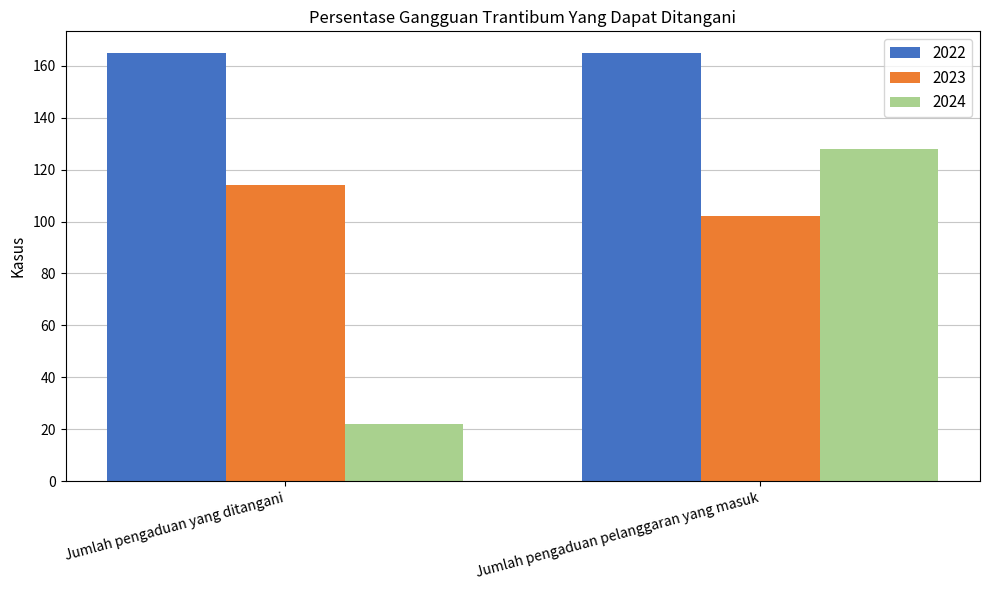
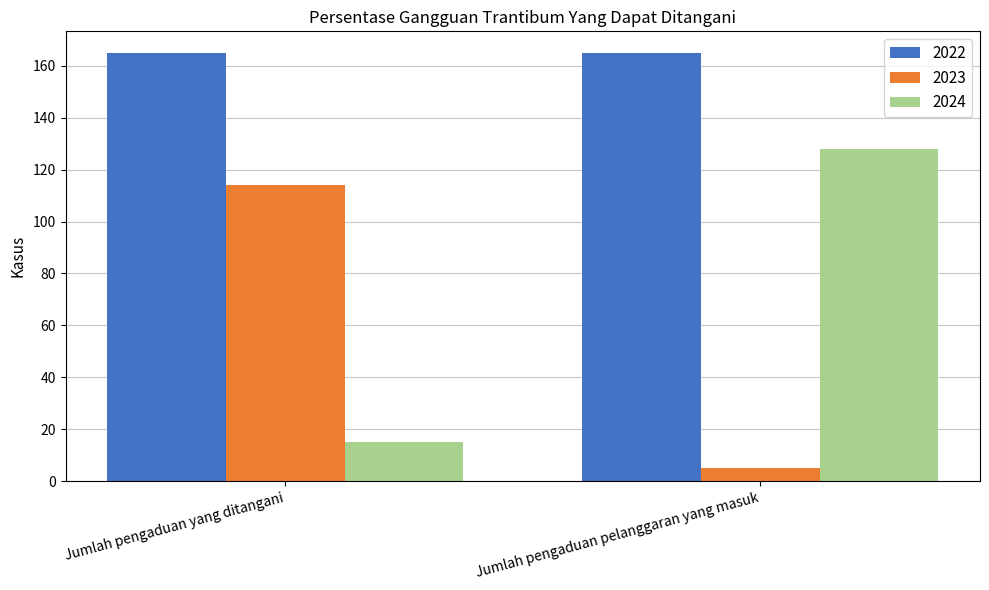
  {
    "2022": {
      "Jumlah pengaduan yang ditangani": 165,
      "Jumlah pengaduan pelanggaran yang masuk": 165
    },
    "2023": {
      "Jumlah pengaduan yang ditangani": 114,
-     "Jumlah pengaduan pelanggaran yang masuk": 102
+     "Jumlah pengaduan pelanggaran yang masuk": 5
    },
    "2024": {
-     "Jumlah pengaduan yang ditangani": 22,
+     "Jumlah pengaduan yang ditangani": 15,
      "Jumlah pengaduan pelanggaran yang masuk": 128
    }
  }
